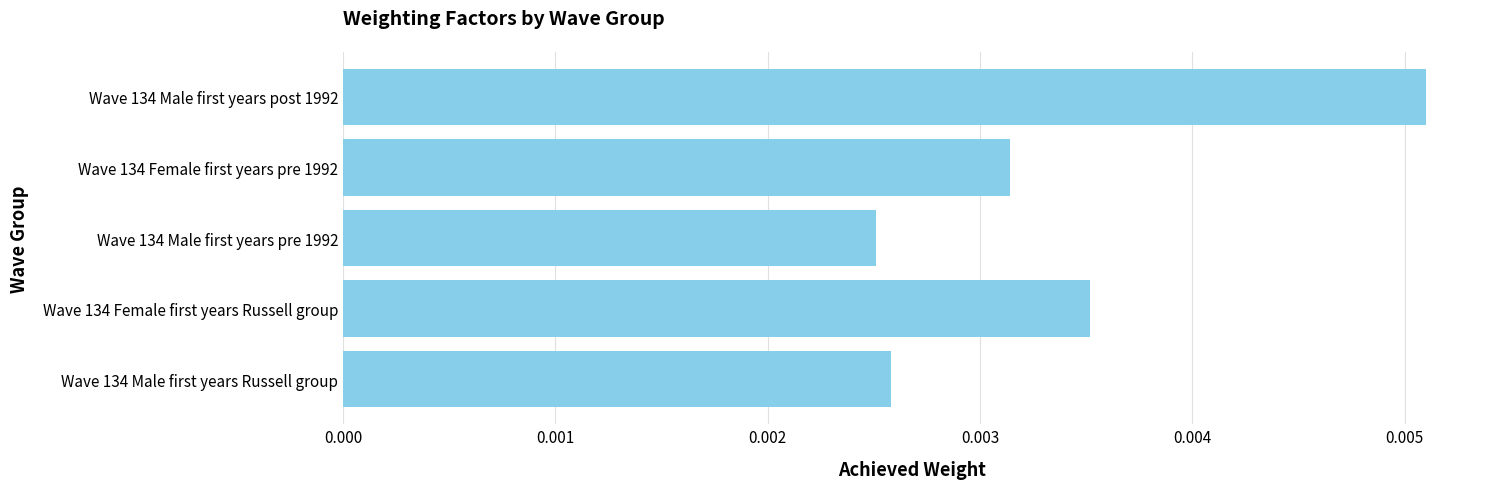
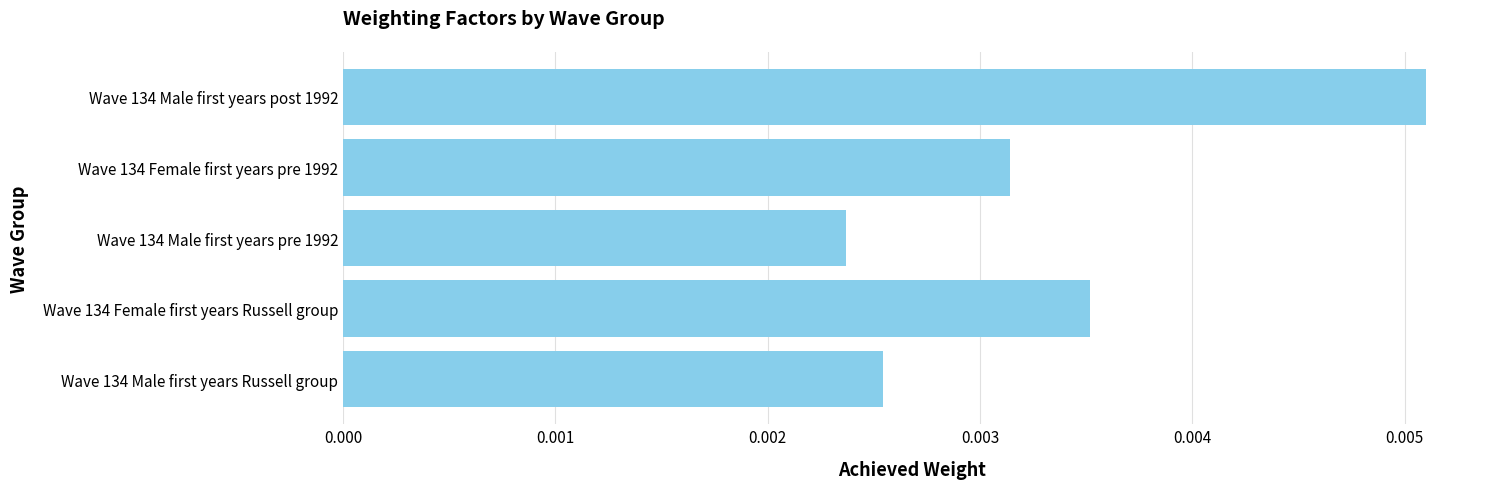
  {
    "Wave 134 Male first years post 1992": 0.00510,
    "Wave 134 Female first years pre 1992": 0.00314,
-   "Wave 134 Male first years pre 1992": 0.00251,
+   "Wave 134 Male first years pre 1992": 0.00237,
    "Wave 134 Female first years Russell group": 0.00352,
-   "Wave 134 Male first years Russell group": 0.00258
+   "Wave 134 Male first years Russell group": 0.00254
  }
